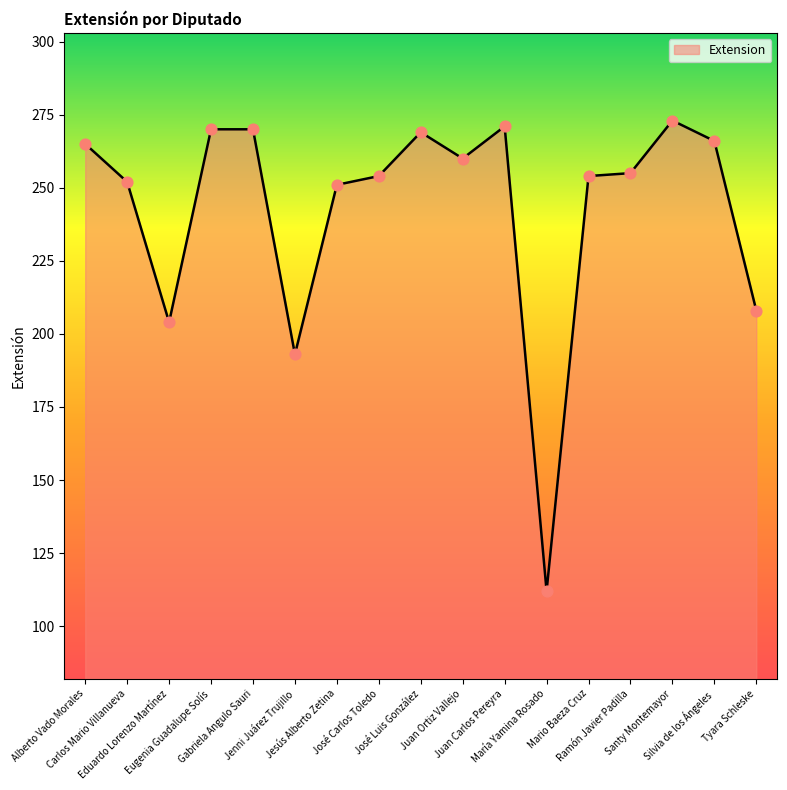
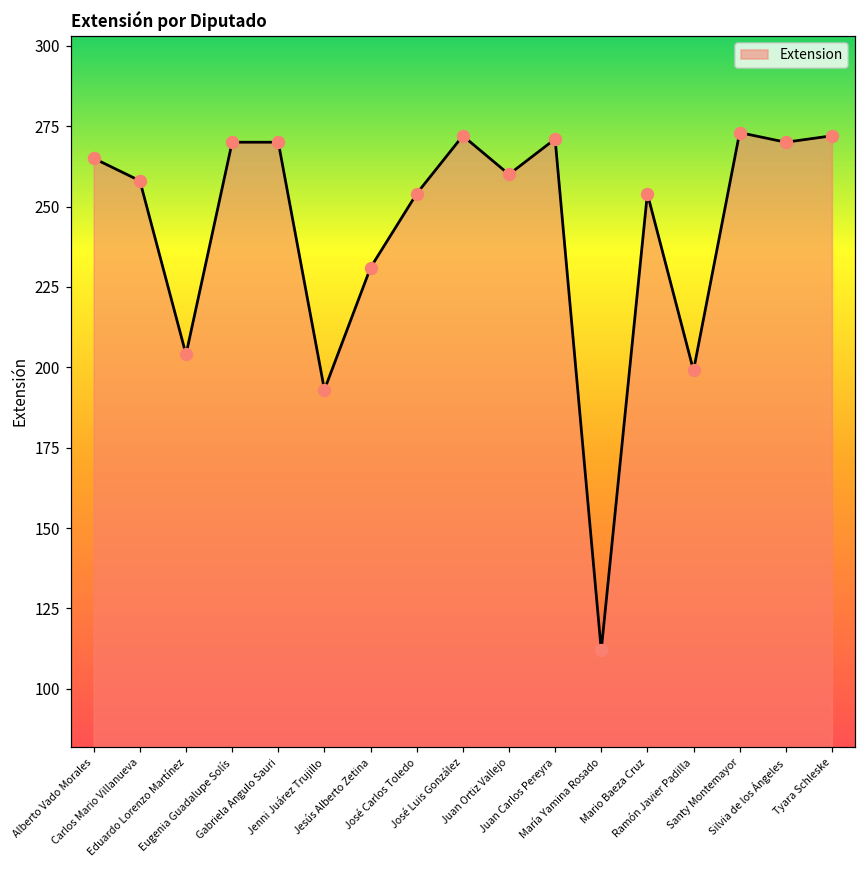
  {
    "Alberto Vado Morales": 265,
-   "Carlos Mario Villanueva": 252,
+   "Carlos Mario Villanueva": 258,
    "Eduardo Lorenzo Martínez": 204,
    "Eugenia Guadalupe Solís": 270,
    "Gabriela Angulo Sauri": 270,
    "Jenni Juárez Trujillo": 193,
-   "Jesús Alberto Zetina": 251,
+   "Jesús Alberto Zetina": 231,
    "José Carlos Toledo": 254,
-   "José Luis González": 269,
+   "José Luis González": 272,
    "Juan Ortiz Vallejo": 260,
    "Juan Carlos Pereyra": 271,
    "María Yamina Rosado": 112,
    "Mario Baeza Cruz": 254,
-   "Ramón Javier Padilla": 255,
+   "Ramón Javier Padilla": 199,
    "Santy Montemayor": 273,
-   "Silvia de los Ángeles": 266,
-   "Tyara Schleske": 208
+   "Silvia de los Ángeles": 270,
+   "Tyara Schleske": 272
  }
